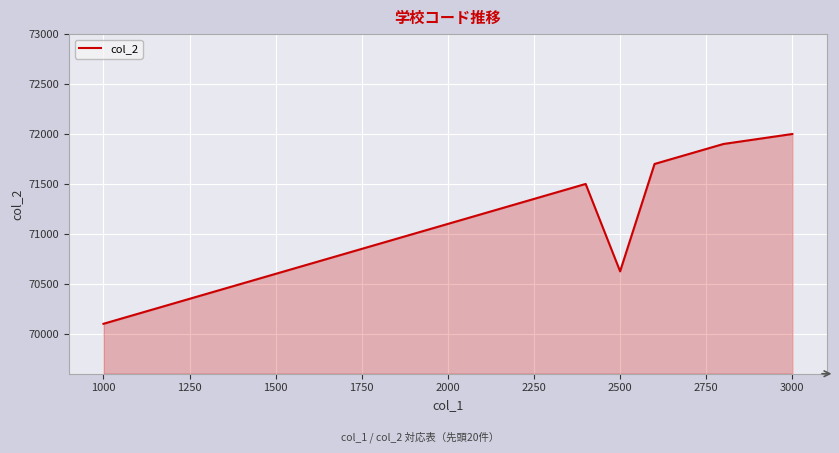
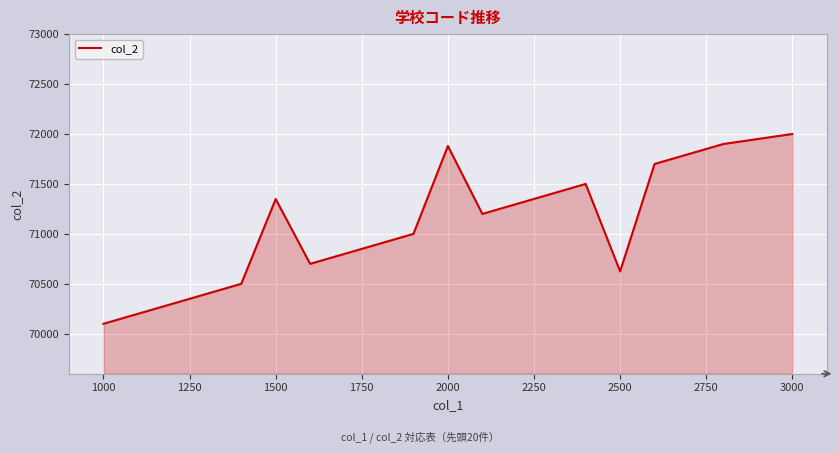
  {
    "1000": 70100,
-   "1500": 70600,
-   "2000": 71100,
+   "1500": 71300,
+   "2000": 71900,
    "2500": 70600,
    "3000": 72000
  }
